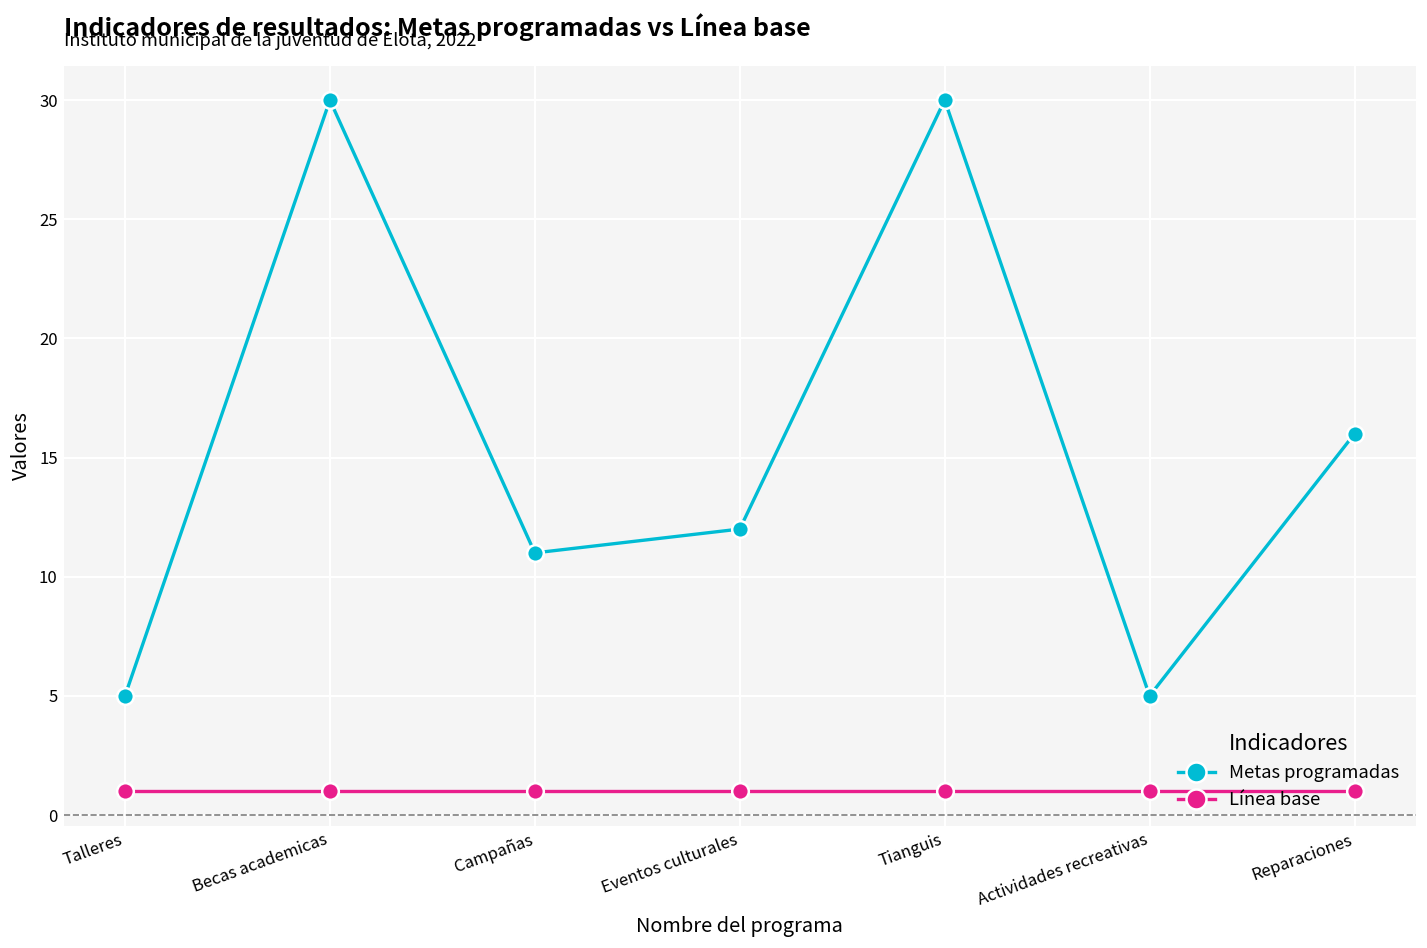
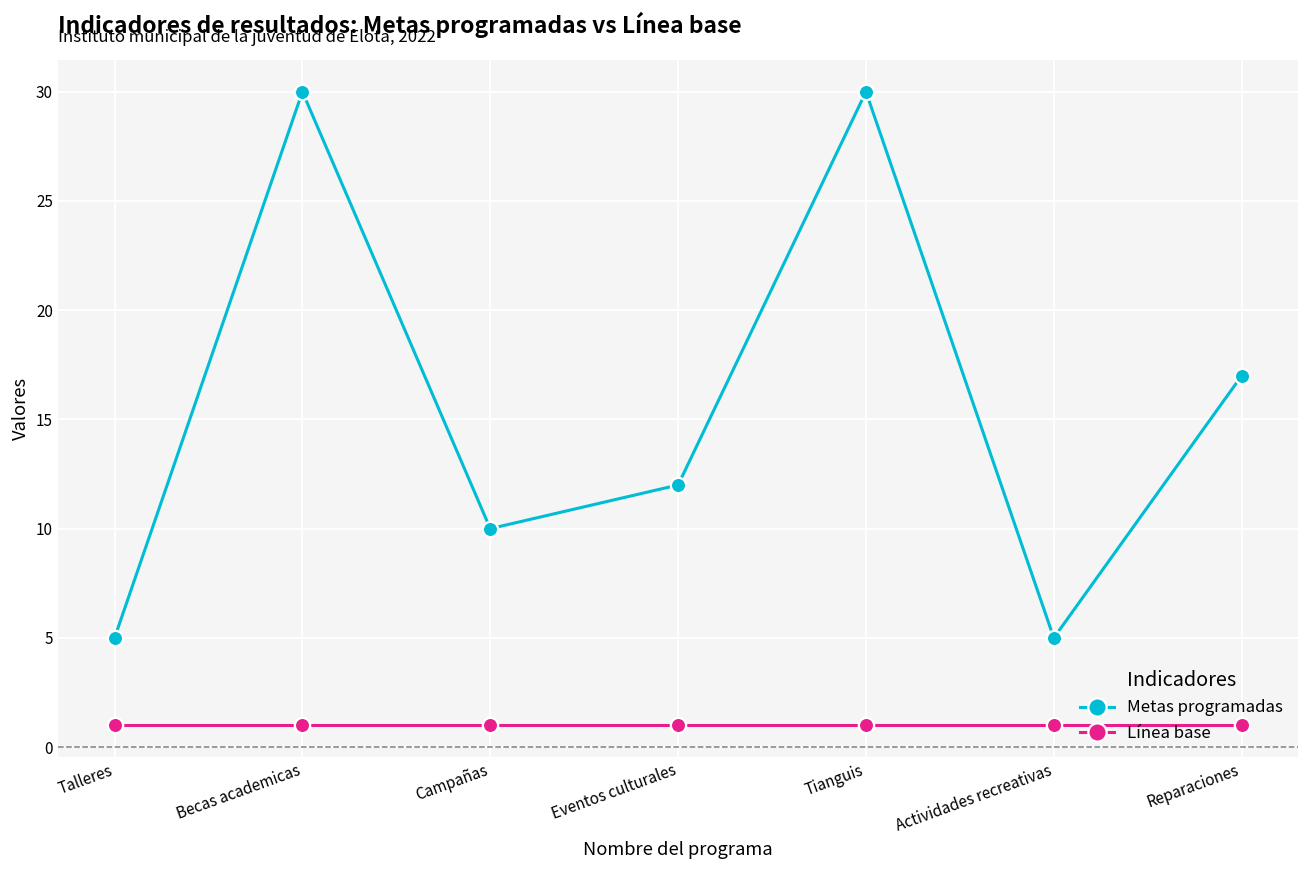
  {
    "Metas programadas": {
      "Talleres": 5,
      "Becas academicas": 30,
-     "Campañas": 11,
+     "Campañas": 10,
      "Eventos culturales": 12,
      "Tianguis": 30,
      "Actividades recreativas": 5,
-     "Reparaciones": 16
+     "Reparaciones": 17
    },
    "Línea base": {
      "Talleres": 1,
      "Becas academicas": 1,
      "Campañas": 1,
      "Eventos culturales": 1,
      "Tianguis": 1,
      "Actividades recreativas": 1,
      "Reparaciones": 1
    }
  }
